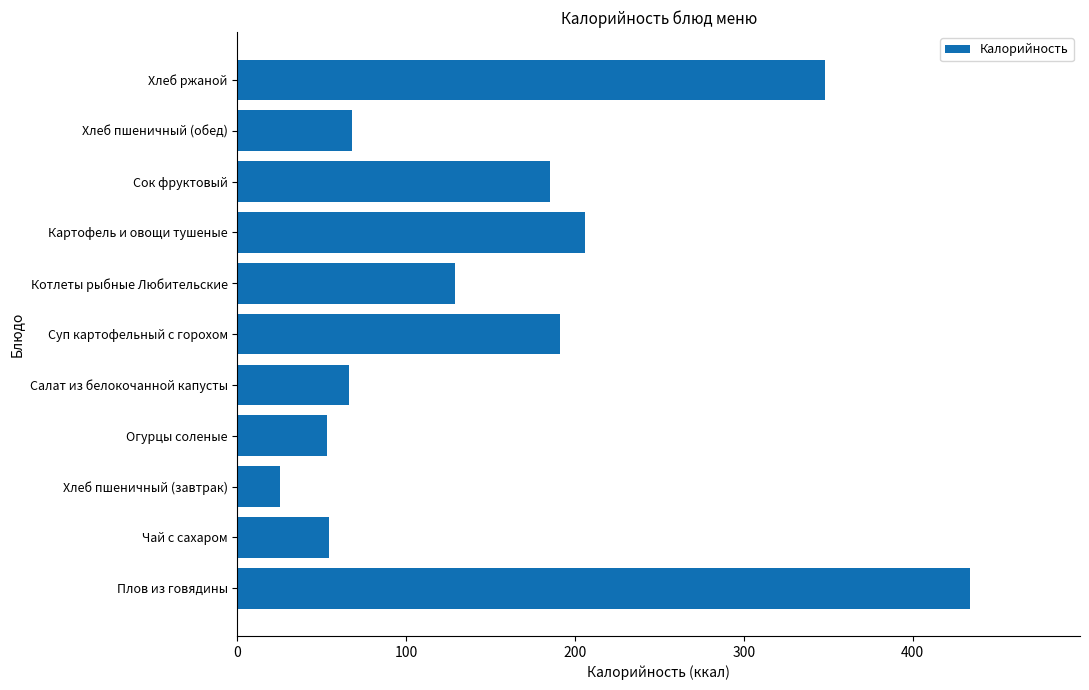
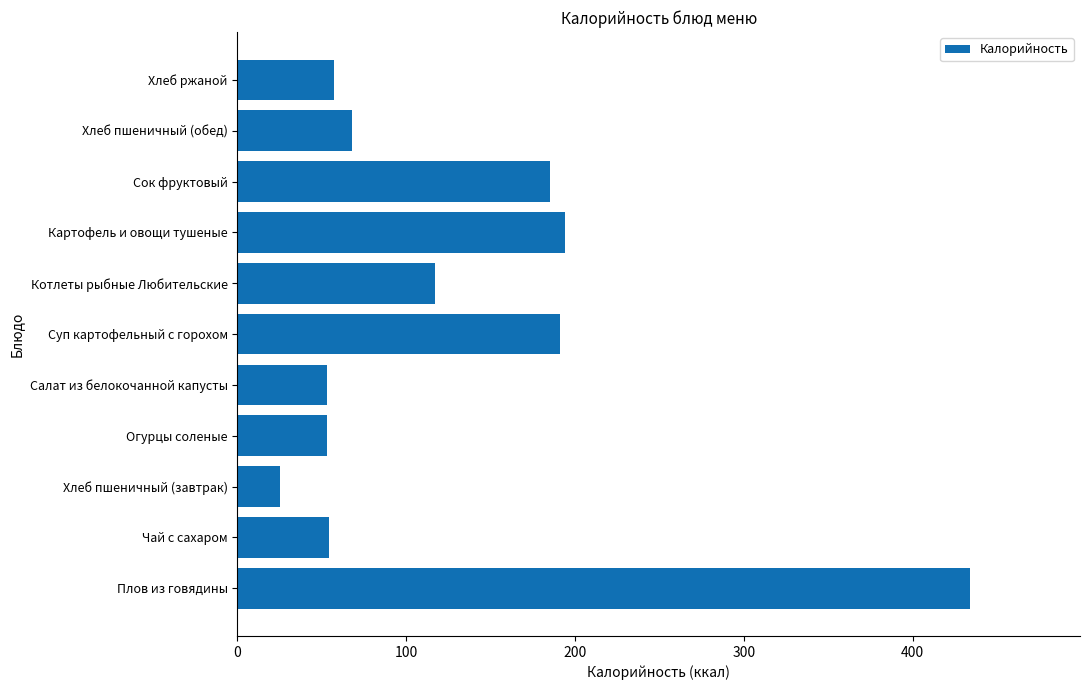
  {
-   "Хлеб ржаной": 348,
+   "Хлеб ржаной": 57,
    "Хлеб пшеничный (обед)": 68,
    "Сок фруктовый": 185,
-   "Картофель и овощи тушеные": 206,
-   "Котлеты рыбные Любительские": 129,
+   "Картофель и овощи тушеные": 194,
+   "Котлеты рыбные Любительские": 117,
    "Суп картофельный с горохом": 191,
-   "Салат из белокочанной капусты": 66,
+   "Салат из белокочанной капусты": 53,
    "Огурцы соленые": 53,
    "Хлеб пшеничный (завтрак)": 25,
    "Чай с сахаром": 54,
    "Плов из говядины": 434
  }
